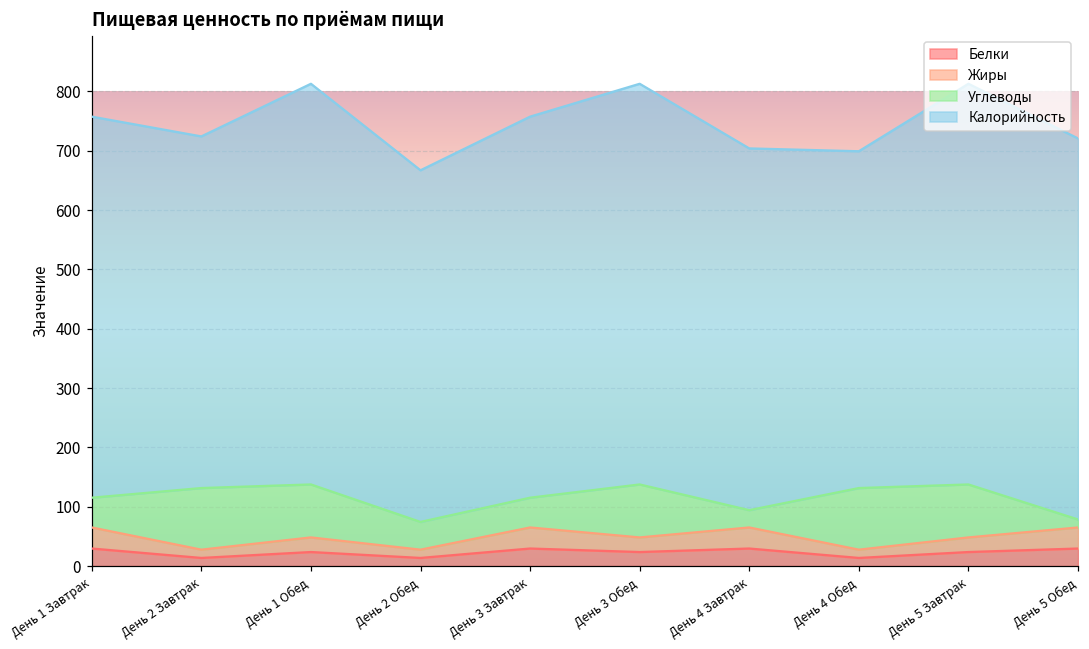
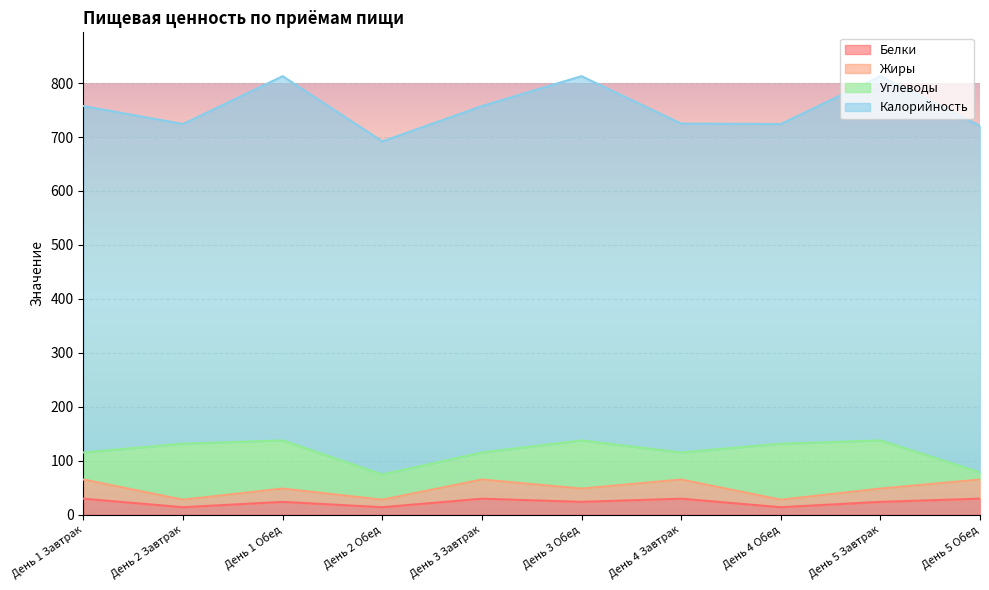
  {
    "Углеводы": {
      "День 1 Завтрак": 50,
      "День 2 Завтрак": 100,
      "День 1 Обед": 90,
      "День 2 Обед": 50,
      "День 3 Завтрак": 50,
      "День 3 Обед": 90,
-     "День 4 Завтрак": 30,
+     "День 4 Завтрак": 50,
      "День 4 Обед": 100,
      "День 5 Завтрак": 90,
      "День 5 Обед": 10
    },
    "Калорийность": {
      "День 1 Завтрак": 640,
      "День 2 Завтрак": 590,
      "День 1 Обед": 680,
-     "День 2 Обед": 590,
+     "День 2 Обед": 620,
      "День 3 Завтрак": 640,
      "День 3 Обед": 680,
      "День 4 Завтрак": 610,
-     "День 4 Обед": 570,
+     "День 4 Обед": 590,
      "День 5 Обед": 640
    }
  }
